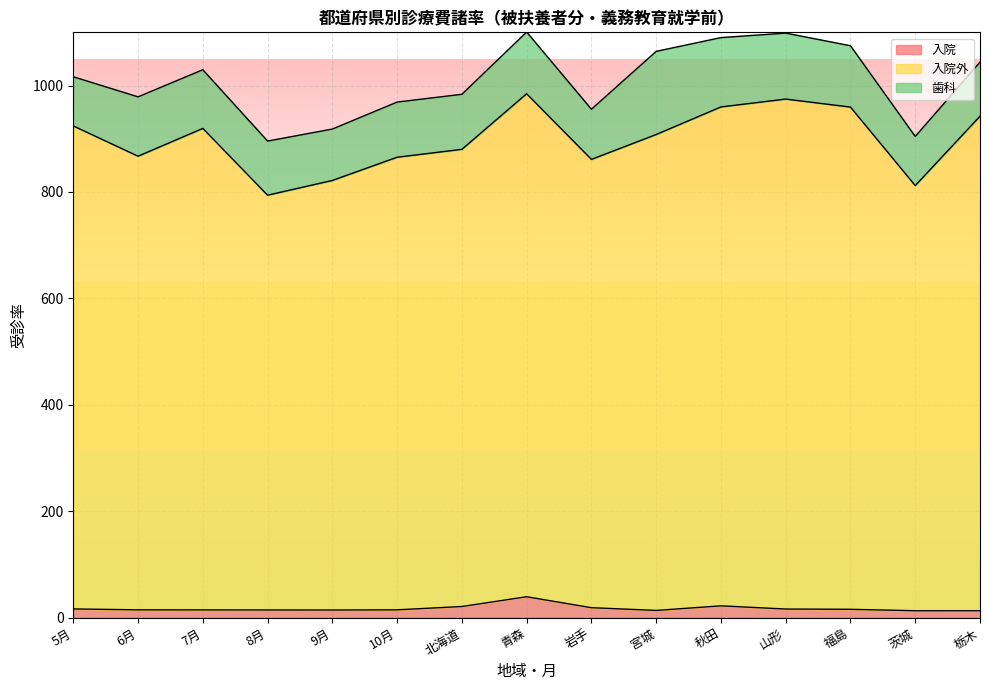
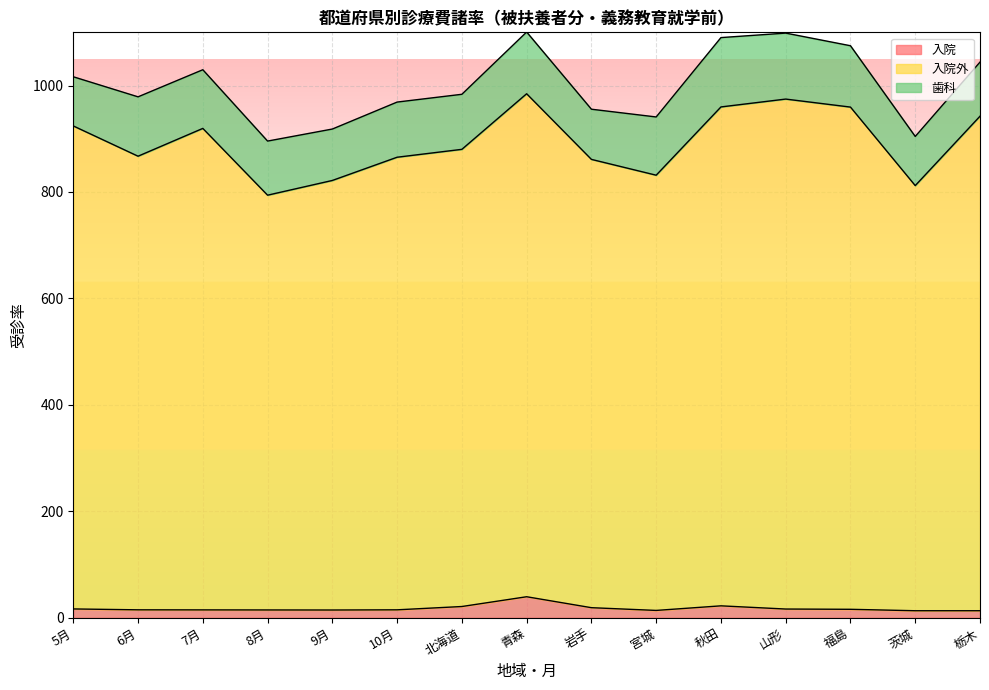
  {
    "入院": {
      "5月": 20,
      "6月": 10,
      "7月": 10,
      "8月": 10,
      "9月": 10,
      "10月": 10,
      "北海道": 20,
      "青森": 40,
      "岩手": 20,
      "宮城": 10,
      "秋田": 20,
      "山形": 20,
      "福島": 20,
      "茨城": 10,
      "栃木": 10
    },
    "入院外": {
      "5月": 910,
      "6月": 850,
      "7月": 900,
      "8月": 780,
      "9月": 810,
      "10月": 850,
      "北海道": 860,
      "青森": 950,
      "岩手": 840,
-     "宮城": 890,
+     "宮城": 820,
      "秋田": 940,
      "山形": 960,
      "福島": 940,
      "茨城": 800,
      "栃木": 930
    },
    "歯科": {
      "5月": 90,
      "6月": 110,
      "7月": 110,
      "8月": 100,
      "9月": 100,
      "10月": 100,
      "北海道": 100,
      "青森": 120,
      "岩手": 90,
-     "宮城": 160,
+     "宮城": 110,
      "秋田": 130,
      "山形": 120,
      "福島": 120,
      "茨城": 90,
      "栃木": 100
    }
  }
